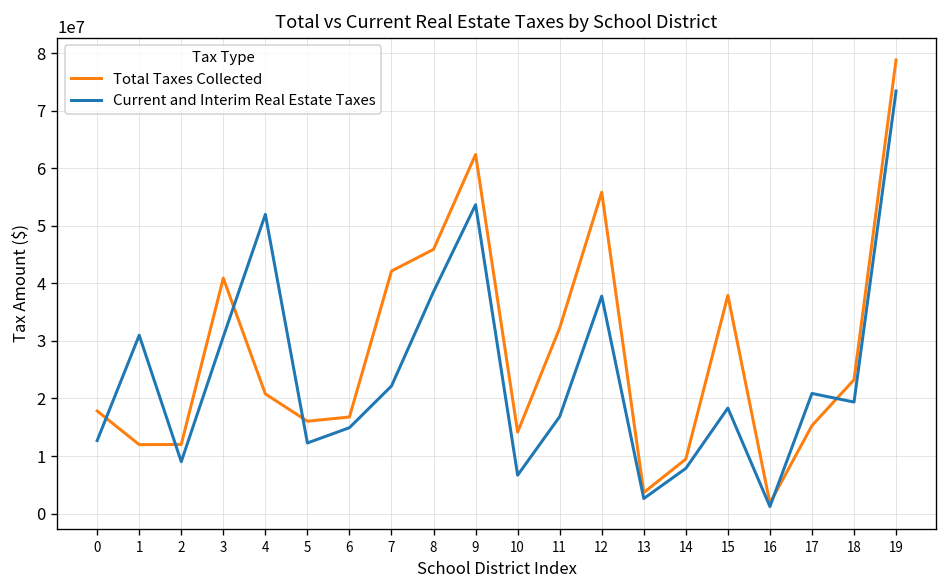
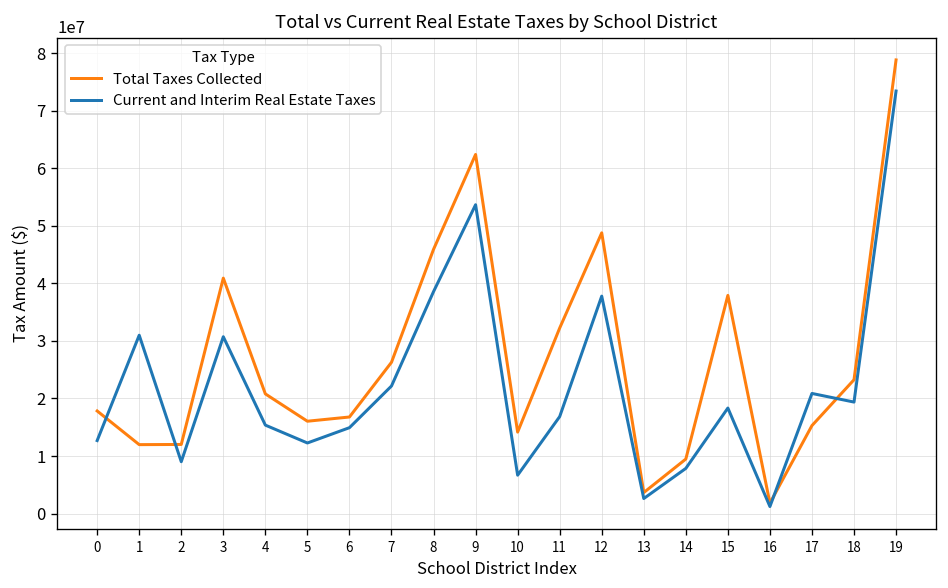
  {
    "Total Taxes Collected": {
      "0": 18000000,
      "1": 12000000,
      "2": 12000000,
      "3": 41000000,
      "4": 21000000,
      "5": 16000000,
      "6": 17000000,
-     "7": 42000000,
+     "7": 26000000,
      "8": 46000000,
      "9": 62000000,
      "10": 14000000,
      "11": 32000000,
-     "12": 56000000,
+     "12": 49000000,
      "13": 4000000,
      "14": 9000000,
      "15": 38000000,
      "16": 2000000,
      "17": 15000000,
      "18": 23000000,
      "19": 79000000
    },
    "Current and Interim Real Estate Taxes": {
      "0": 13000000,
      "1": 31000000,
      "2": 9000000,
      "3": 31000000,
-     "4": 52000000,
+     "4": 15000000,
      "5": 12000000,
      "6": 15000000,
      "7": 22000000,
      "8": 39000000,
      "9": 54000000,
      "10": 7000000,
      "11": 17000000,
      "12": 38000000,
      "13": 3000000,
      "14": 8000000,
      "15": 18000000,
      "16": 1000000,
      "17": 21000000,
      "18": 19000000,
      "19": 73000000
    }
  }
